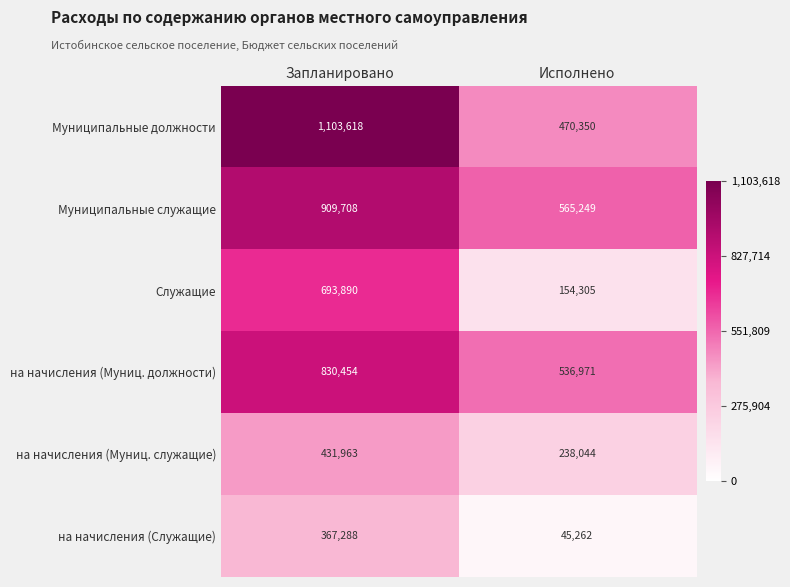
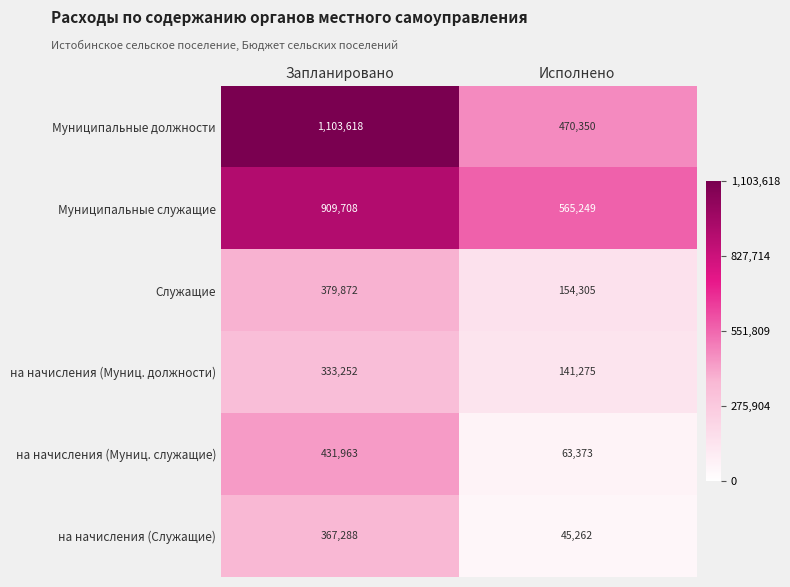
  {
    "Муниципальные должности": {
      "Запланировано": "1,103,618",
      "Исполнено": "470,350"
    },
    "Муниципальные служащие": {
      "Запланировано": "909,708",
      "Исполнено": "565,249"
    },
    "Служащие": {
-     "Запланировано": "693,890",
+     "Запланировано": "379,872",
      "Исполнено": "154,305"
    },
    "на начисления (Муниц. должности)": {
-     "Запланировано": "830,454",
-     "Исполнено": "536,971"
+     "Запланировано": "333,252",
+     "Исполнено": "141,275"
    },
    "на начисления (Муниц. служащие)": {
      "Запланировано": "431,963",
-     "Исполнено": "238,044"
+     "Исполнено": "63,373"
    },
    "на начисления (Служащие)": {
      "Запланировано": "367,288",
      "Исполнено": "45,262"
    }
  }
